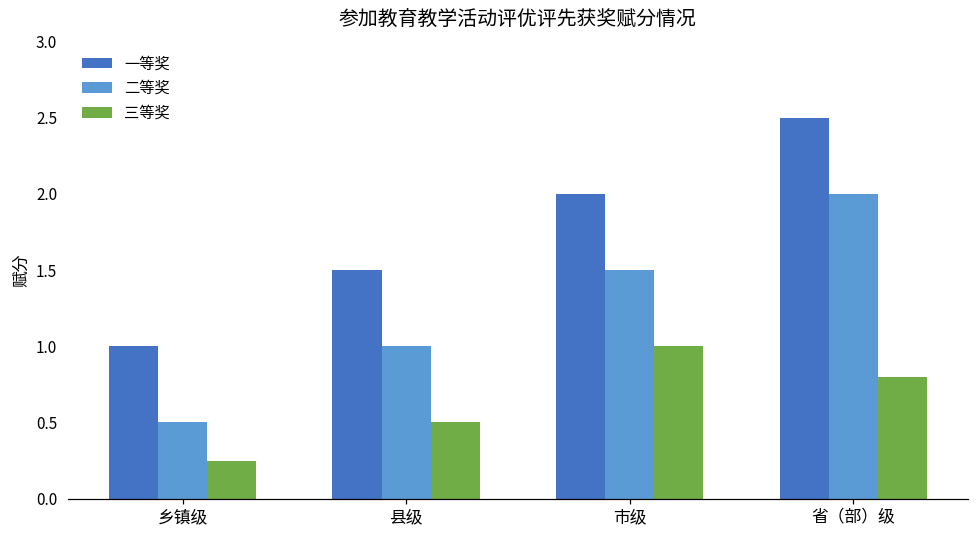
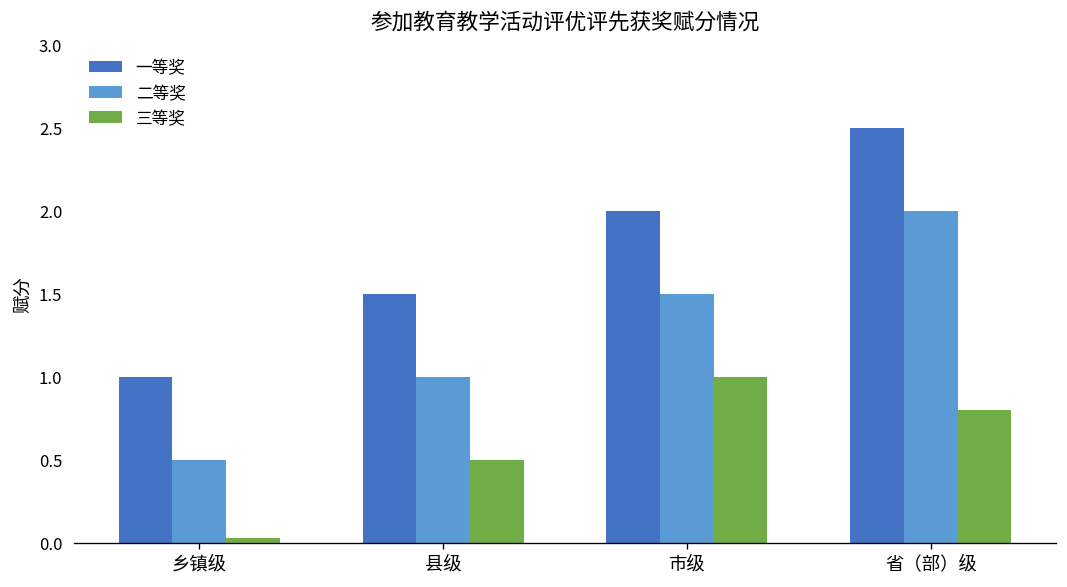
  {
    "三等奖": {
-     "乡镇级": 0.25,
+     "乡镇级": 0.03,
      "县级": 0.50,
      "市级": 1.00,
      "省（部）级": 0.80
    }
  }
